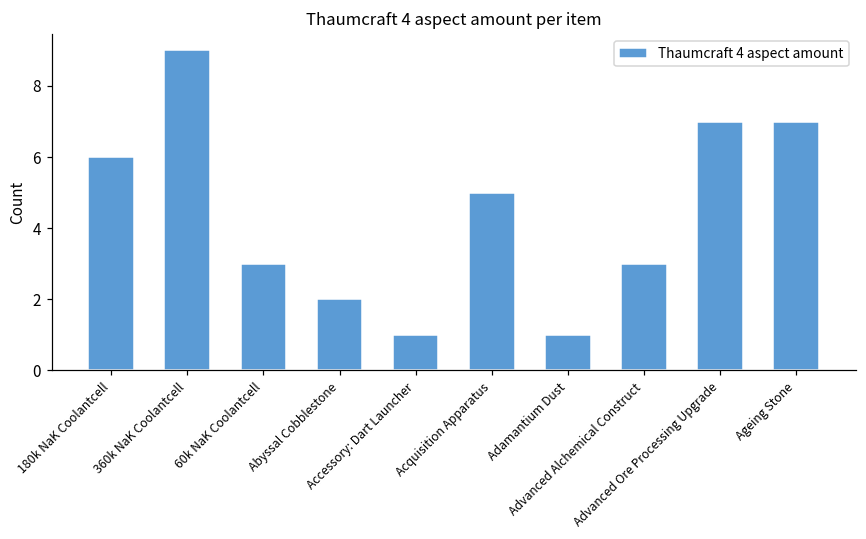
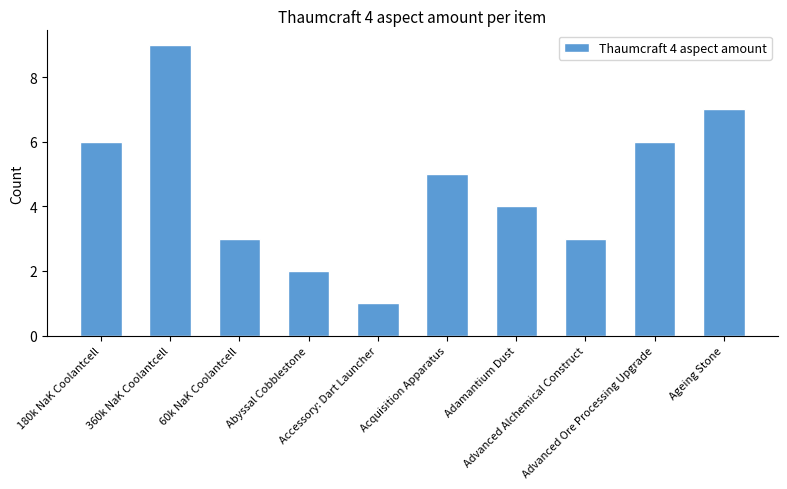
  {
    "180k NaK Coolantcell": 6,
    "360k NaK Coolantcell": 9,
    "60k NaK Coolantcell": 3,
    "Abyssal Cobblestone": 2,
    "Accessory: Dart Launcher": 1,
    "Acquisition Apparatus": 5,
-   "Adamantium Dust": 1,
+   "Adamantium Dust": 4,
    "Advanced Alchemical Construct": 3,
-   "Advanced Ore Processing Upgrade": 7,
+   "Advanced Ore Processing Upgrade": 6,
    "Ageing Stone": 7
  }
